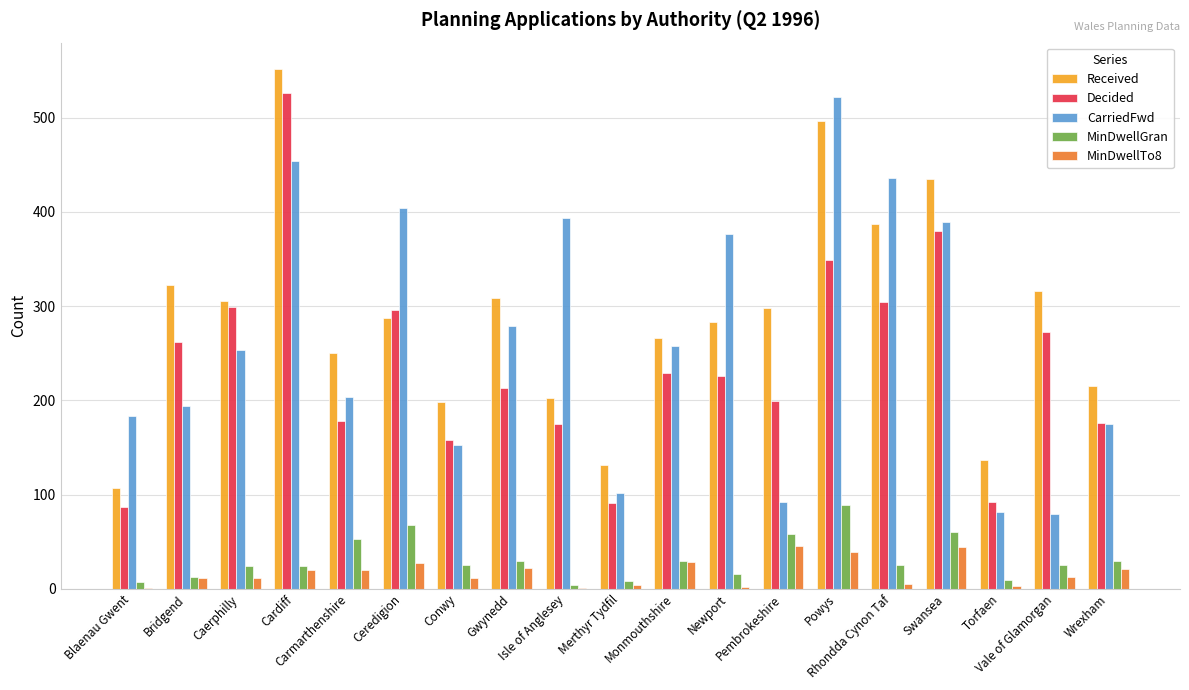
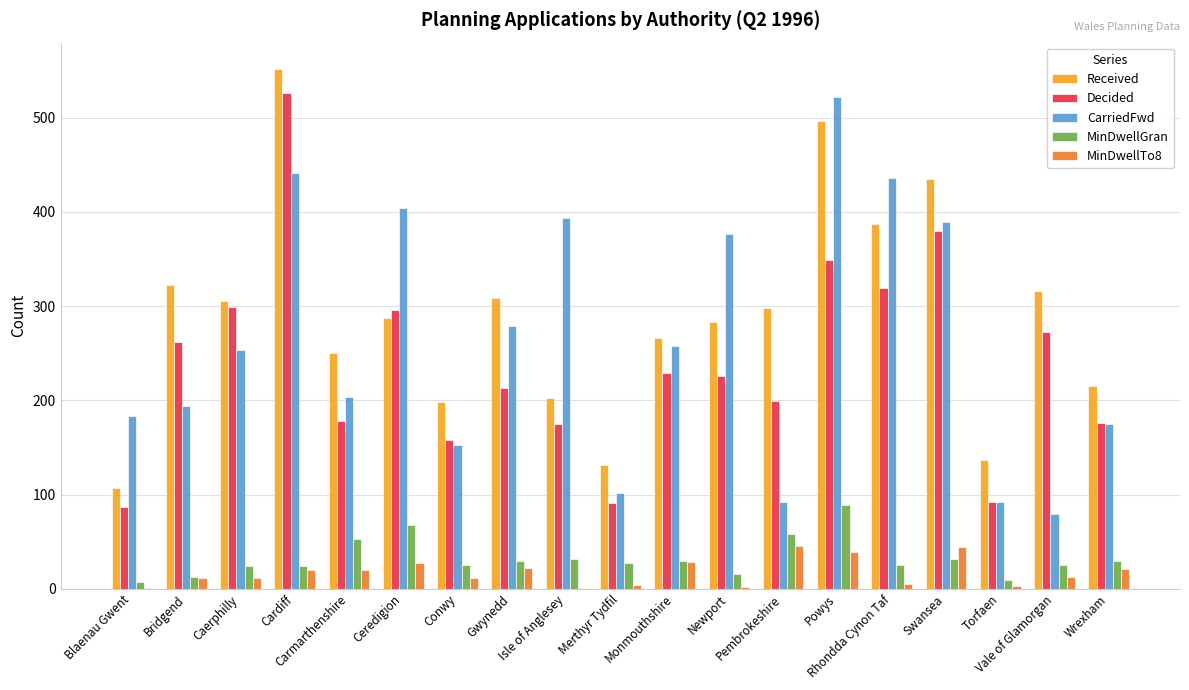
  {
    "Decided": {
      "Blaenau Gwent": 90,
      "Bridgend": 260,
      "Caerphilly": 300,
      "Cardiff": 530,
      "Carmarthenshire": 180,
      "Ceredigion": 300,
      "Conwy": 160,
      "Gwynedd": 210,
      "Isle of Anglesey": 180,
      "Merthyr Tydfil": 90,
      "Monmouthshire": 230,
      "Newport": 230,
      "Pembrokeshire": 200,
      "Powys": 350,
-     "Rhondda Cynon Taf": 300,
+     "Rhondda Cynon Taf": 320,
      "Swansea": 380,
      "Torfaen": 90,
      "Vale of Glamorgan": 270,
      "Wrexham": 180
    },
    "CarriedFwd": {
      "Blaenau Gwent": 180,
      "Bridgend": 190,
      "Caerphilly": 250,
-     "Cardiff": 450,
+     "Cardiff": 440,
      "Carmarthenshire": 200,
      "Ceredigion": 400,
      "Conwy": 150,
      "Gwynedd": 280,
      "Isle of Anglesey": 390,
      "Merthyr Tydfil": 100,
      "Monmouthshire": 260,
      "Newport": 380,
      "Pembrokeshire": 90,
      "Powys": 520,
      "Rhondda Cynon Taf": 440,
      "Swansea": 390,
-     "Torfaen": 80,
+     "Torfaen": 90,
      "Vale of Glamorgan": 80,
      "Wrexham": 180
    },
    "MinDwellGran": {
      "Blaenau Gwent": 10,
      "Bridgend": 10,
      "Caerphilly": 20,
      "Cardiff": 20,
      "Carmarthenshire": 50,
      "Ceredigion": 70,
      "Conwy": 30,
      "Gwynedd": 30,
-     "Isle of Anglesey": 0,
-     "Merthyr Tydfil": 10,
+     "Isle of Anglesey": 30,
+     "Merthyr Tydfil": 30,
      "Monmouthshire": 30,
      "Newport": 20,
      "Pembrokeshire": 60,
      "Powys": 90,
      "Rhondda Cynon Taf": 30,
-     "Swansea": 60,
+     "Swansea": 30,
      "Torfaen": 10,
      "Vale of Glamorgan": 30,
      "Wrexham": 30
    }
  }
